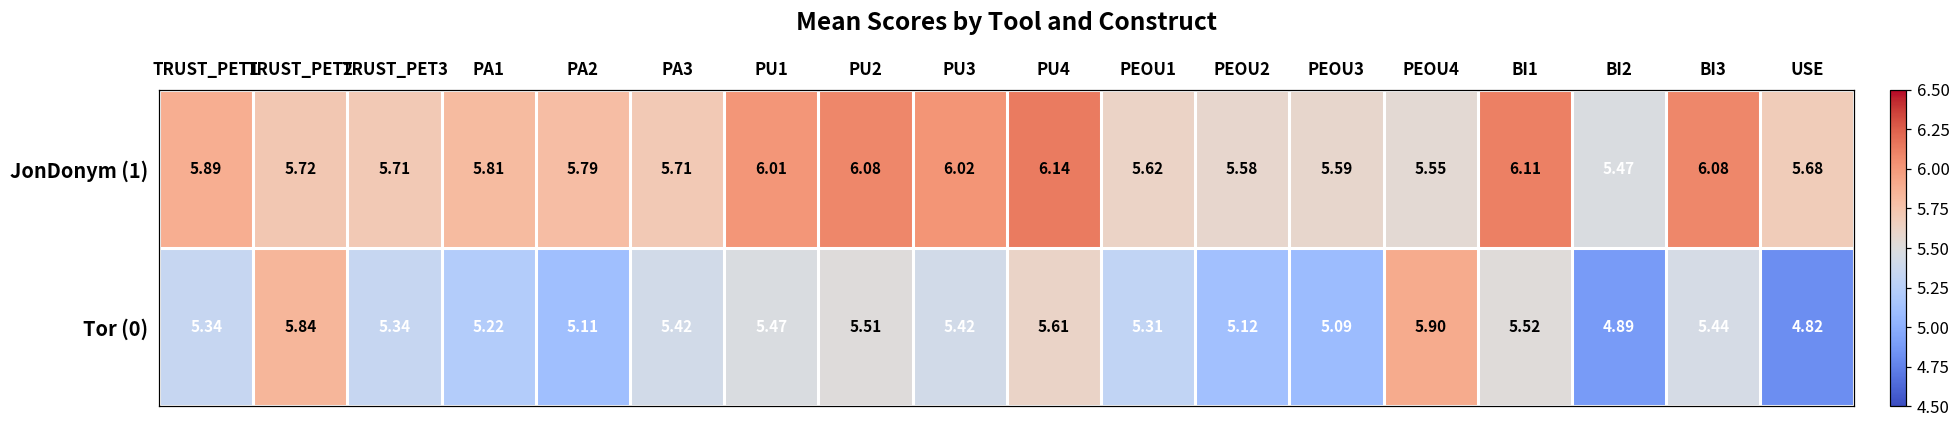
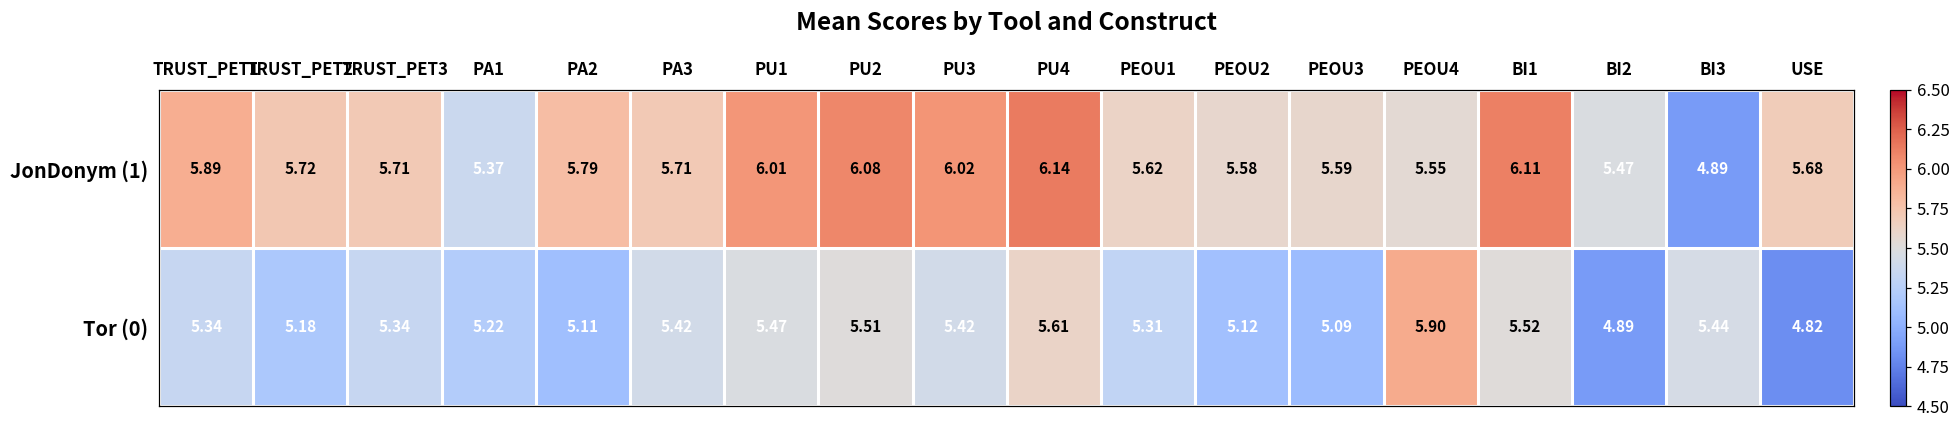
  {
    "JonDonym (1)": {
      "TRUST_PET1": 5.89,
      "TRUST_PET2": 5.72,
      "TRUST_PET3": 5.71,
-     "PA1": 5.81,
+     "PA1": 5.37,
      "PA2": 5.79,
      "PA3": 5.71,
      "PU1": 6.01,
      "PU2": 6.08,
      "PU3": 6.02,
      "PU4": 6.14,
      "PEOU1": 5.62,
      "PEOU2": 5.58,
      "PEOU3": 5.59,
      "PEOU4": 5.55,
      "BI1": 6.11,
-     "BI3": 6.08,
+     "BI3": 4.89,
      "USE": 5.68
    },
    "Tor (0)": {
      "TRUST_PET1": 5.34,
-     "TRUST_PET2": 5.84,
+     "TRUST_PET2": 5.18,
      "TRUST_PET3": 5.34,
      "PA1": 5.22,
      "PA2": 5.11,
      "PU2": 5.51,
      "PU4": 5.61,
      "PEOU1": 5.31,
      "PEOU2": 5.12,
      "PEOU3": 5.09,
      "PEOU4": 5.90,
      "BI1": 5.52,
      "BI2": 4.89,
      "USE": 4.82
    }
  }
